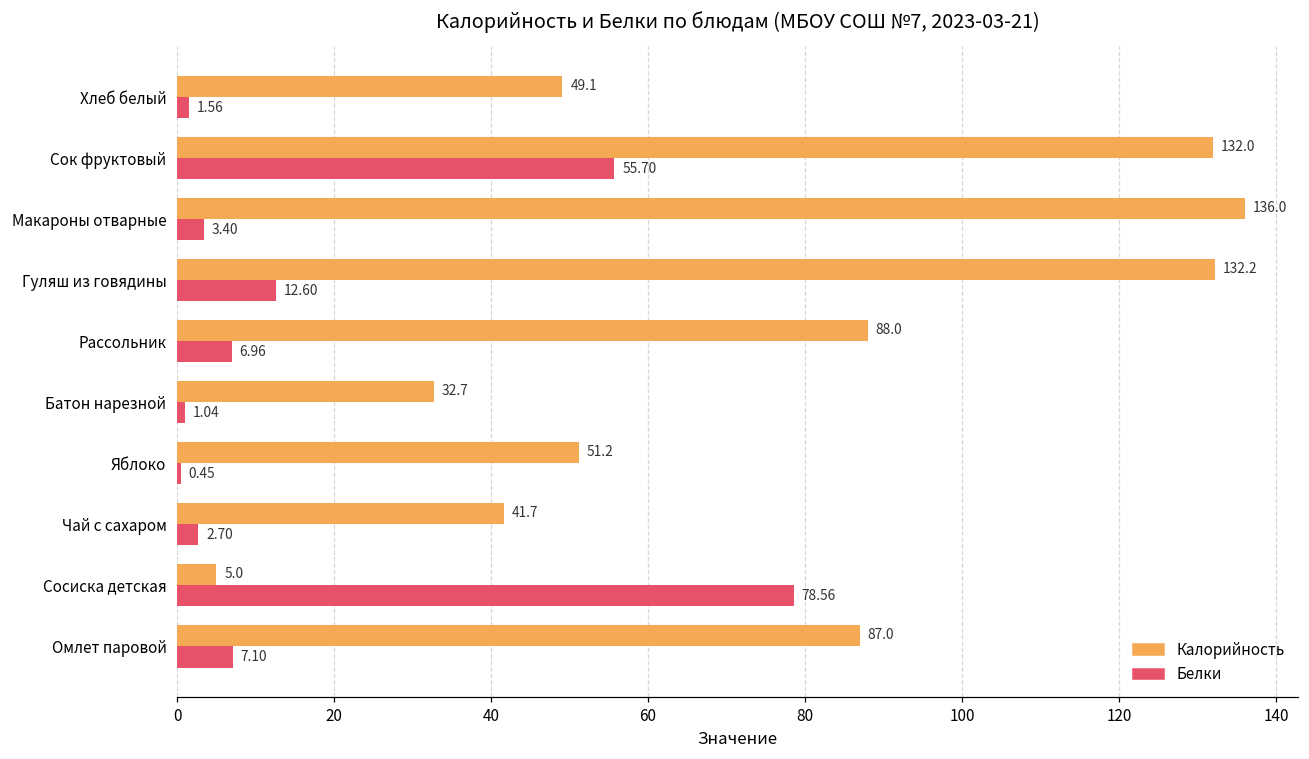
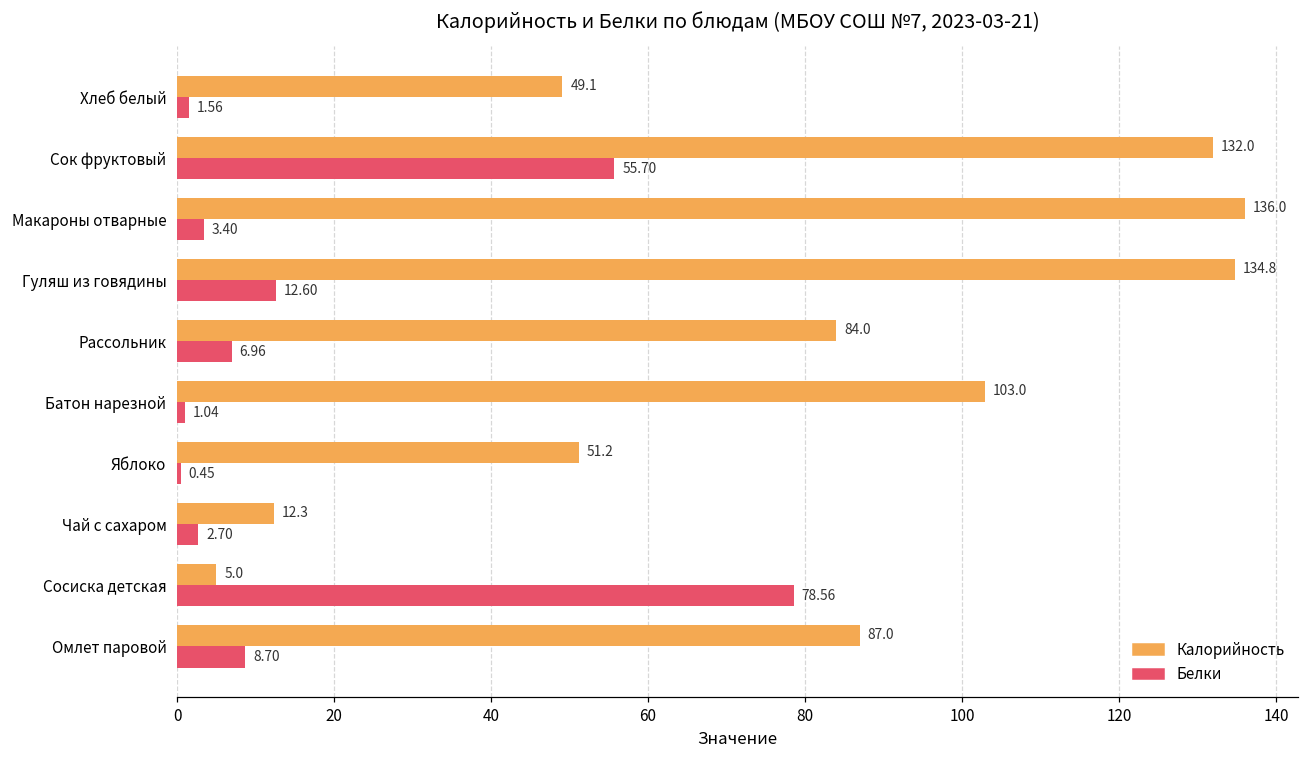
  {
    "Калорийность": {
      "Хлеб белый": 49.1,
      "Сок фруктовый": 132.0,
      "Макароны отварные": 136.0,
-     "Гуляш из говядины": 132.2,
-     "Рассольник": 88.0,
-     "Батон нарезной": 32.7,
+     "Гуляш из говядины": 134.8,
+     "Рассольник": 84.0,
+     "Батон нарезной": 103.0,
      "Яблоко": 51.2,
-     "Чай с сахаром": 41.7,
+     "Чай с сахаром": 12.3,
      "Сосиска детская": 5.0,
      "Омлет паровой": 87.0
    },
    "Белки": {
      "Хлеб белый": 1.56,
      "Сок фруктовый": 55.70,
      "Макароны отварные": 3.40,
      "Гуляш из говядины": 12.60,
      "Рассольник": 6.96,
      "Батон нарезной": 1.04,
      "Яблоко": 0.45,
      "Чай с сахаром": 2.70,
      "Сосиска детская": 78.56,
-     "Омлет паровой": 7.10
+     "Омлет паровой": 8.70
    }
  }
